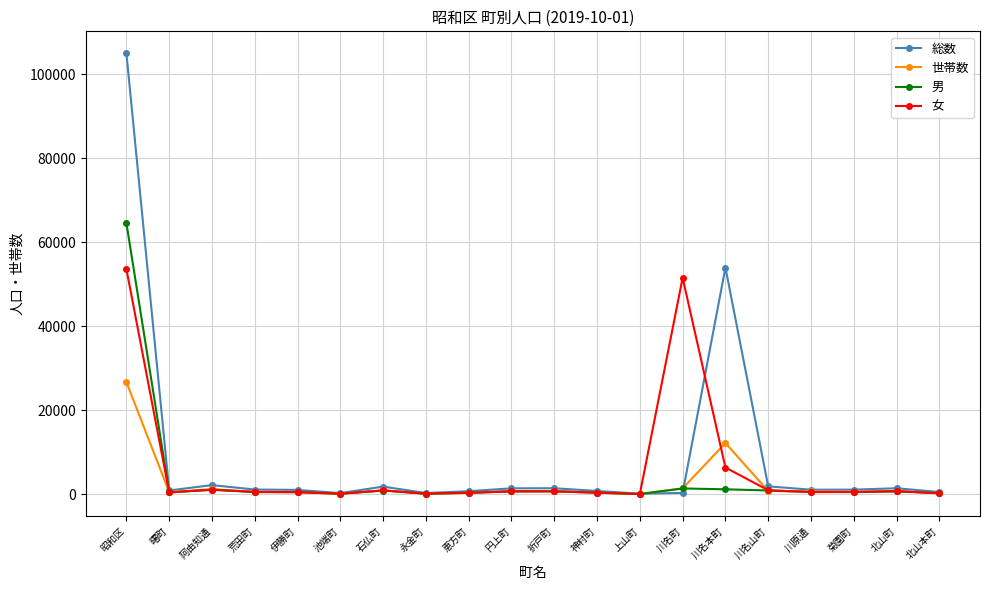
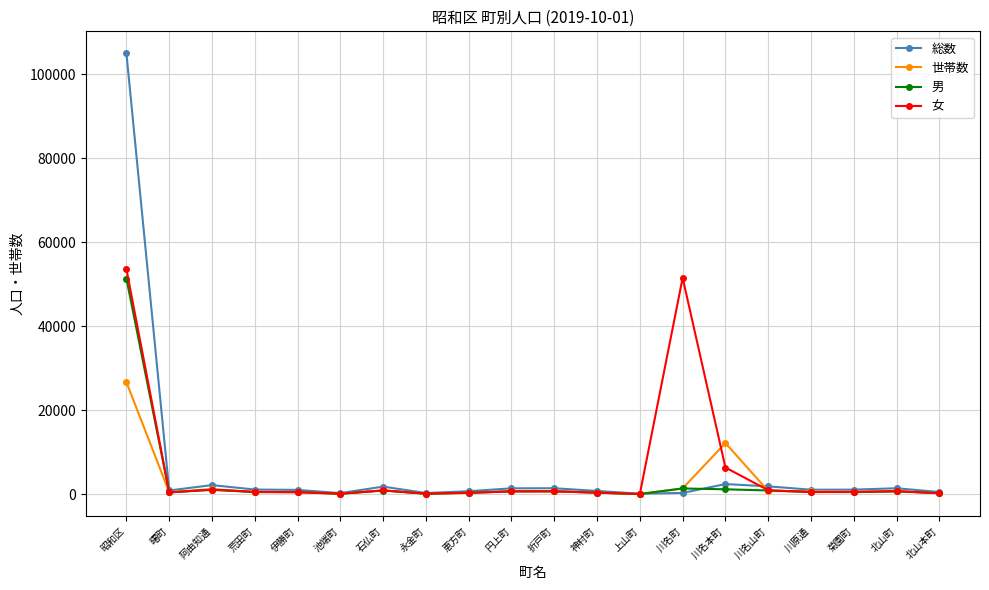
  {
    "総数": {
      "昭和区": 105000,
      "阿由知通": 2000,
      "石仏町": 2000,
      "円上町": 1000,
      "折戸町": 1000,
      "川名町": 0,
-     "川名本町": 54000,
+     "川名本町": 2000,
      "川名山町": 2000,
      "北山町": 1000
    },
    "世帯数": {
      "昭和区": 27000,
      "川名本町": 12000
    },
    "男": {
-     "昭和区": 65000,
+     "昭和区": 51000,
      "川名本町": 1000
    },
    "女": {
      "昭和区": 54000,
      "川名町": 52000,
      "川名本町": 6000
    }
  }
